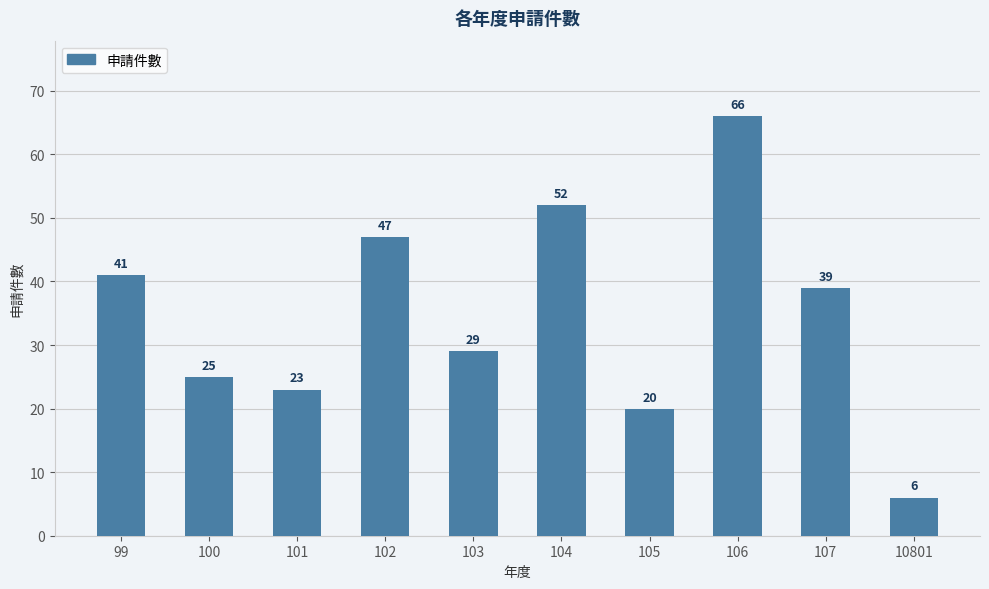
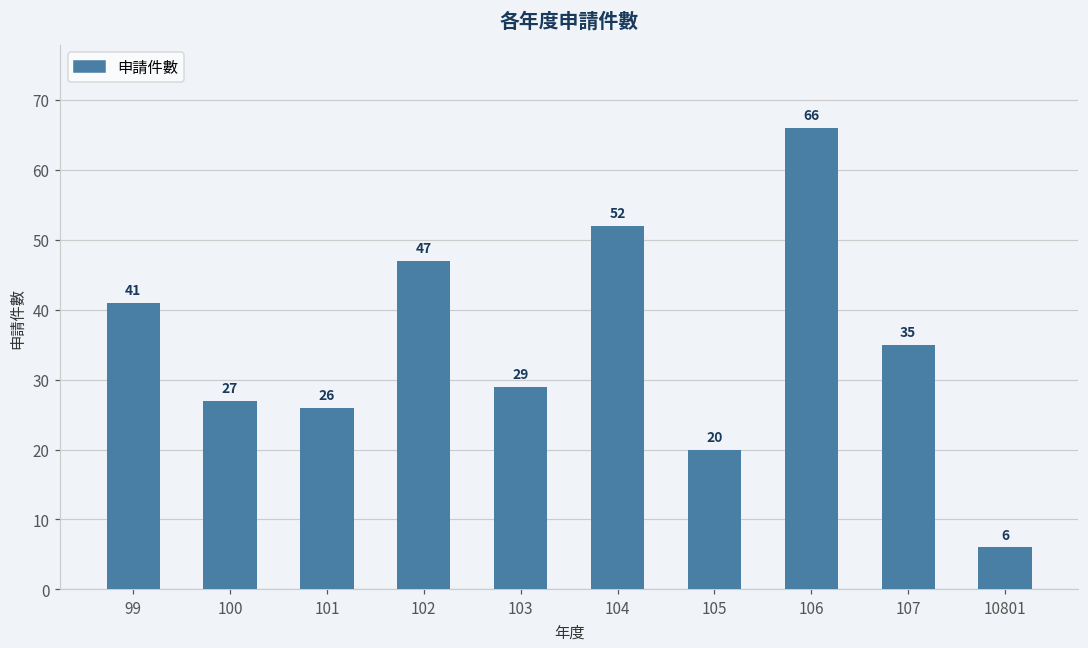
  {
    "99": 41,
-   "100": 25,
-   "101": 23,
+   "100": 27,
+   "101": 26,
    "102": 47,
    "103": 29,
    "104": 52,
    "105": 20,
    "106": 66,
-   "107": 39,
+   "107": 35,
    "10801": 6
  }
